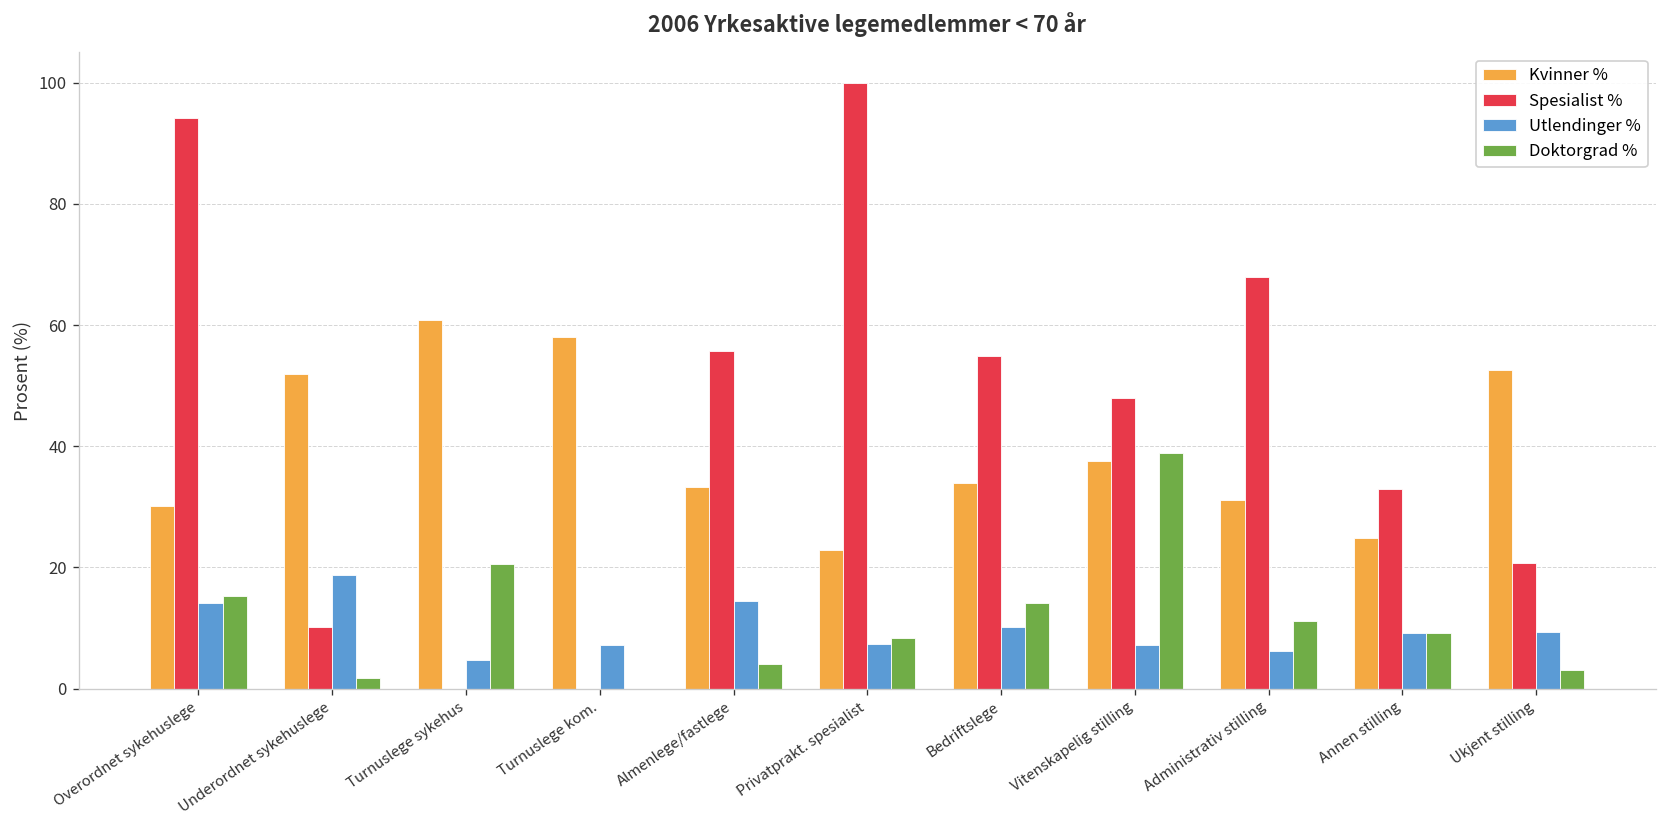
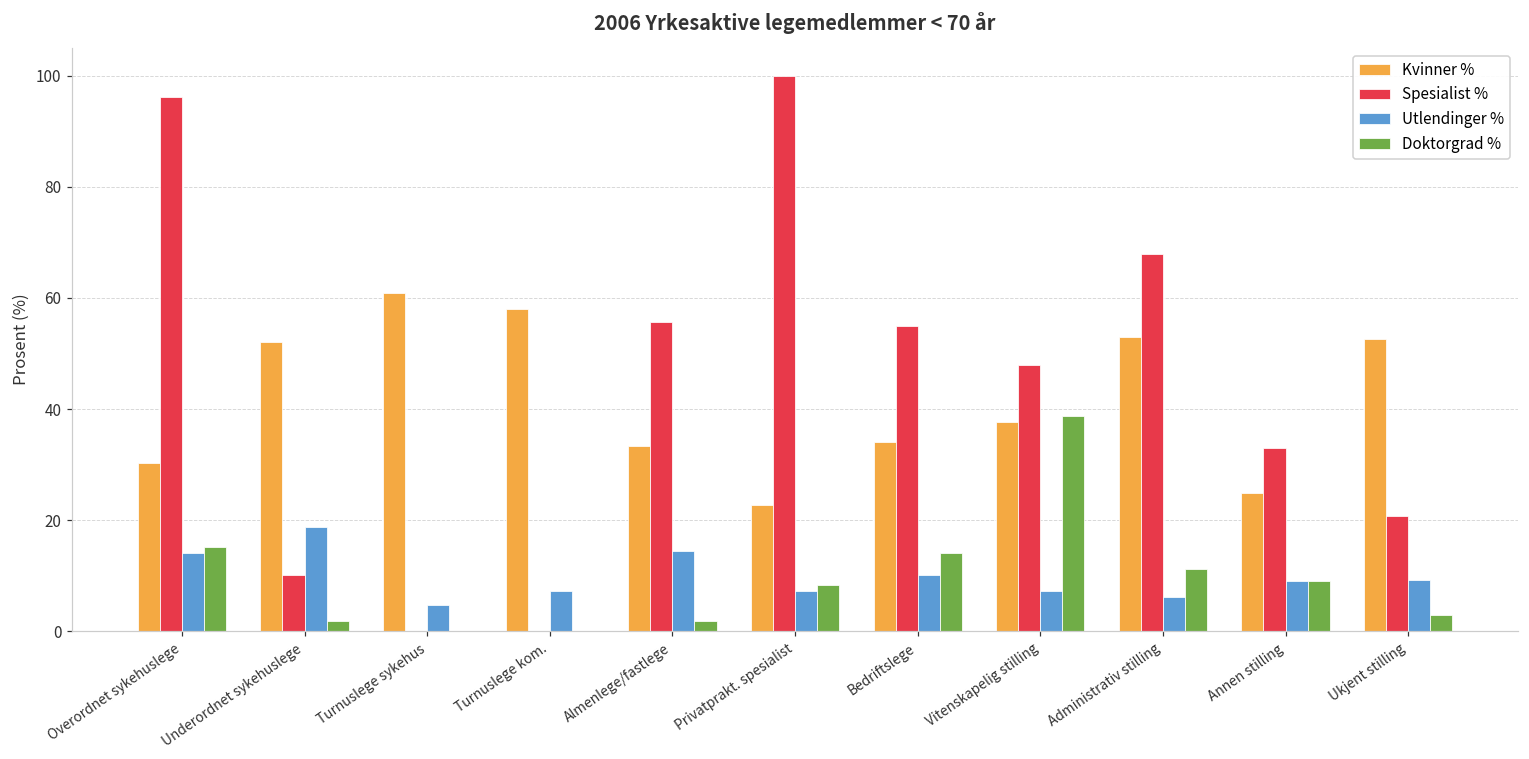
  {
    "Kvinner %": {
      "Overordnet sykehuslege": 30,
      "Underordnet sykehuslege": 52,
      "Turnuslege sykehus": 61,
      "Turnuslege kom.": 58,
      "Almenlege/fastlege": 33,
      "Privatprakt. spesialist": 23,
      "Bedriftslege": 34,
      "Vitenskapelig stilling": 38,
-     "Administrativ stilling": 31,
+     "Administrativ stilling": 53,
      "Annen stilling": 25,
      "Ukjent stilling": 53
    },
    "Spesialist %": {
-     "Overordnet sykehuslege": 94,
+     "Overordnet sykehuslege": 96,
      "Underordnet sykehuslege": 10,
      "Turnuslege sykehus": 0,
      "Turnuslege kom.": 0,
      "Almenlege/fastlege": 56,
      "Privatprakt. spesialist": 100,
      "Bedriftslege": 55,
      "Vitenskapelig stilling": 48,
      "Administrativ stilling": 68,
      "Annen stilling": 33,
      "Ukjent stilling": 21
    },
    "Utlendinger %": {
      "Overordnet sykehuslege": 14,
      "Underordnet sykehuslege": 19,
      "Turnuslege sykehus": 5,
      "Turnuslege kom.": 7,
      "Almenlege/fastlege": 15,
      "Privatprakt. spesialist": 7,
      "Bedriftslege": 10,
      "Vitenskapelig stilling": 7,
      "Administrativ stilling": 6,
      "Annen stilling": 9,
      "Ukjent stilling": 9
    },
    "Doktorgrad %": {
      "Overordnet sykehuslege": 15,
      "Underordnet sykehuslege": 2,
-     "Turnuslege sykehus": 21,
+     "Turnuslege sykehus": 0,
      "Turnuslege kom.": 0,
-     "Almenlege/fastlege": 4,
+     "Almenlege/fastlege": 2,
      "Privatprakt. spesialist": 8,
      "Bedriftslege": 14,
      "Vitenskapelig stilling": 39,
      "Administrativ stilling": 11,
      "Annen stilling": 9,
      "Ukjent stilling": 3
    }
  }
